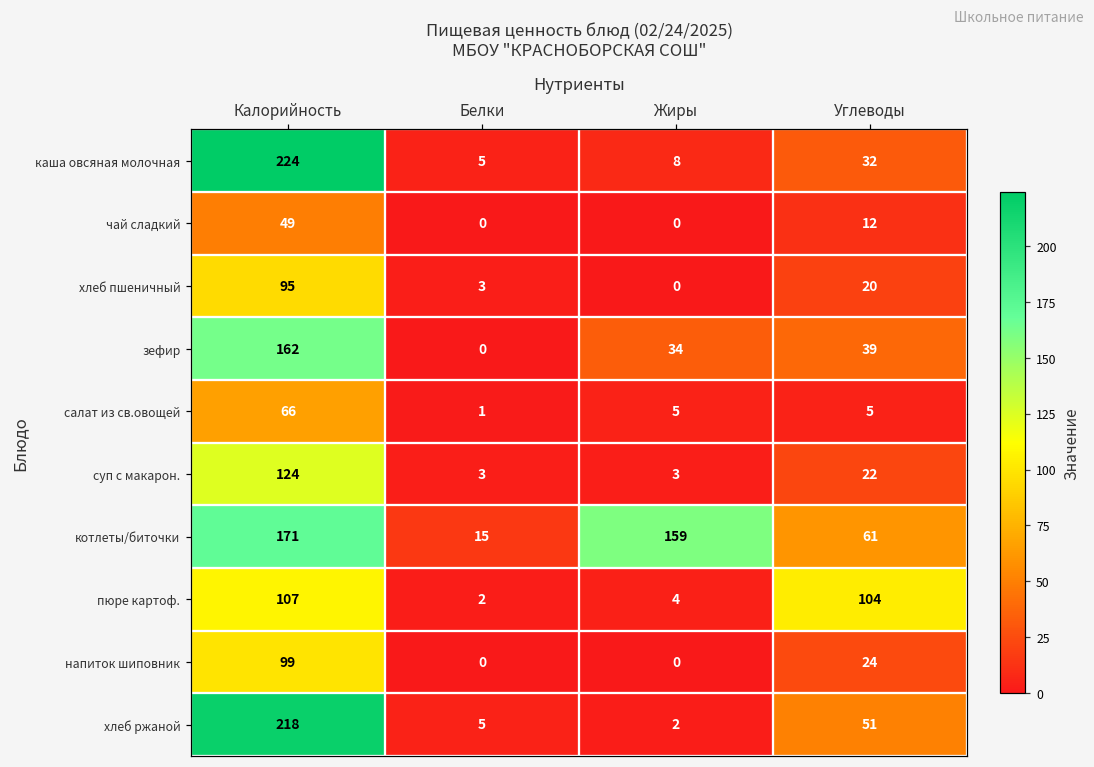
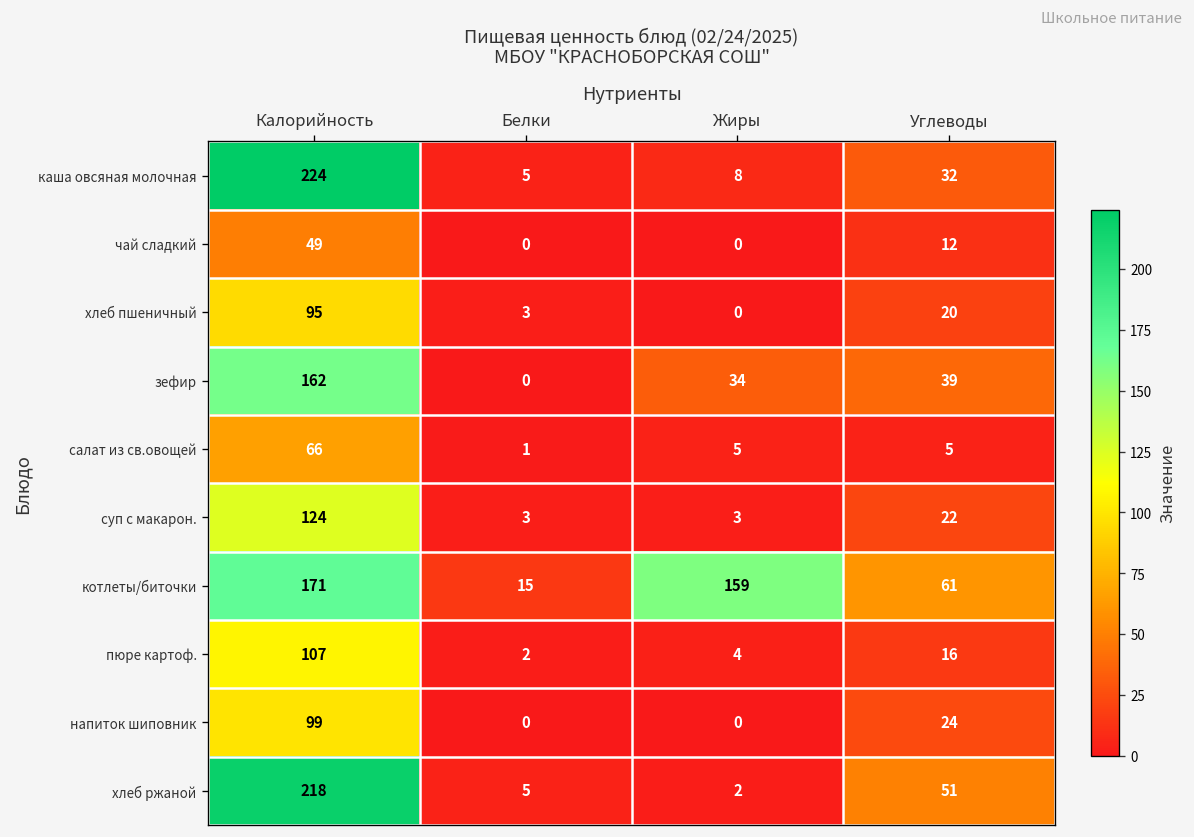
  {
    "каша овсяная молочная": {
      "Калорийность": 224,
      "Белки": 5,
      "Жиры": 8,
      "Углеводы": 32
    },
    "чай сладкий": {
      "Калорийность": 49,
      "Белки": 0,
      "Жиры": 0,
      "Углеводы": 12
    },
    "хлеб пшеничный": {
      "Калорийность": 95,
      "Белки": 3,
      "Жиры": 0,
      "Углеводы": 20
    },
    "зефир": {
      "Калорийность": 162,
      "Белки": 0,
      "Жиры": 34,
      "Углеводы": 39
    },
    "салат из св.овощей": {
      "Калорийность": 66,
      "Белки": 1,
      "Жиры": 5,
      "Углеводы": 5
    },
    "суп с макарон.": {
      "Калорийность": 124,
      "Белки": 3,
      "Жиры": 3,
      "Углеводы": 22
    },
    "котлеты/биточки": {
      "Калорийность": 171,
      "Белки": 15,
      "Жиры": 159,
      "Углеводы": 61
    },
    "пюре картоф.": {
      "Калорийность": 107,
      "Белки": 2,
      "Жиры": 4,
-     "Углеводы": 104
+     "Углеводы": 16
    },
    "напиток шиповник": {
      "Калорийность": 99,
      "Белки": 0,
      "Жиры": 0,
      "Углеводы": 24
    },
    "хлеб ржаной": {
      "Калорийность": 218,
      "Белки": 5,
      "Жиры": 2,
      "Углеводы": 51
    }
  }
